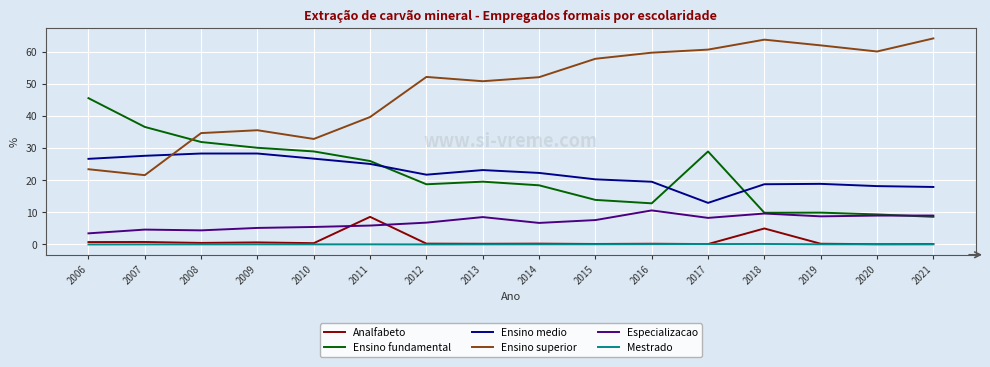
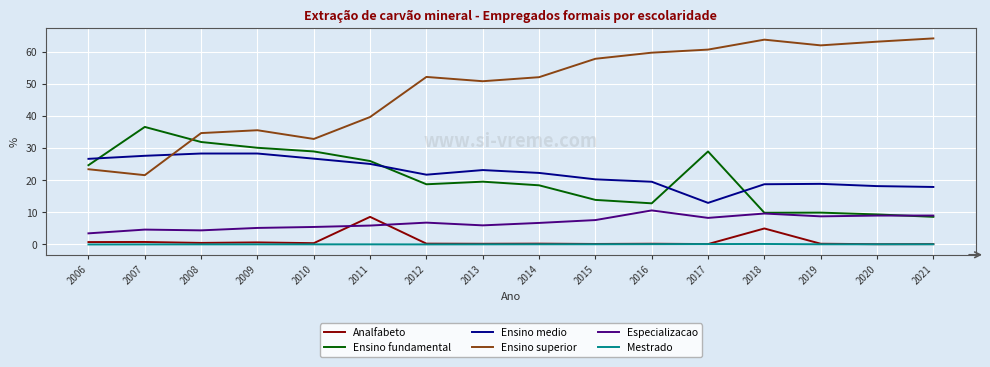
  {
    "Analfabeto": {
      "2011": 9,
      "2018": 5
    },
    "Ensino fundamental": {
-     "2006": 46,
+     "2006": 25,
      "2007": 37,
      "2008": 32,
      "2009": 30,
      "2010": 29,
      "2011": 26,
      "2012": 19,
      "2013": 20,
      "2014": 18,
      "2015": 14,
      "2016": 13,
      "2017": 29,
      "2019": 10
    },
    "Ensino medio": {
      "2006": 27,
      "2007": 28,
      "2008": 28,
      "2009": 28,
      "2010": 27,
      "2011": 25,
      "2012": 22,
      "2013": 23,
      "2014": 22,
      "2015": 20,
      "2016": 20,
      "2017": 13,
      "2018": 19,
      "2019": 19,
      "2020": 18,
      "2021": 18
    },
    "Ensino superior": {
      "2006": 23,
      "2007": 22,
      "2008": 35,
      "2009": 36,
      "2010": 33,
      "2011": 40,
      "2012": 52,
      "2013": 51,
      "2014": 52,
      "2015": 58,
      "2016": 60,
      "2017": 61,
      "2018": 64,
      "2019": 62,
-     "2020": 60,
+     "2020": 63,
      "2021": 64
    },
    "Especializacao": {
      "2006": 3,
      "2007": 5,
      "2008": 4,
      "2009": 5,
      "2010": 5,
      "2011": 6,
      "2012": 7,
-     "2013": 9,
+     "2013": 6,
      "2014": 7,
      "2015": 8,
      "2016": 11,
      "2017": 8,
      "2019": 9
    },
    "Mestrado": {
      "2011": 0,
      "2018": 0
    }
  }
